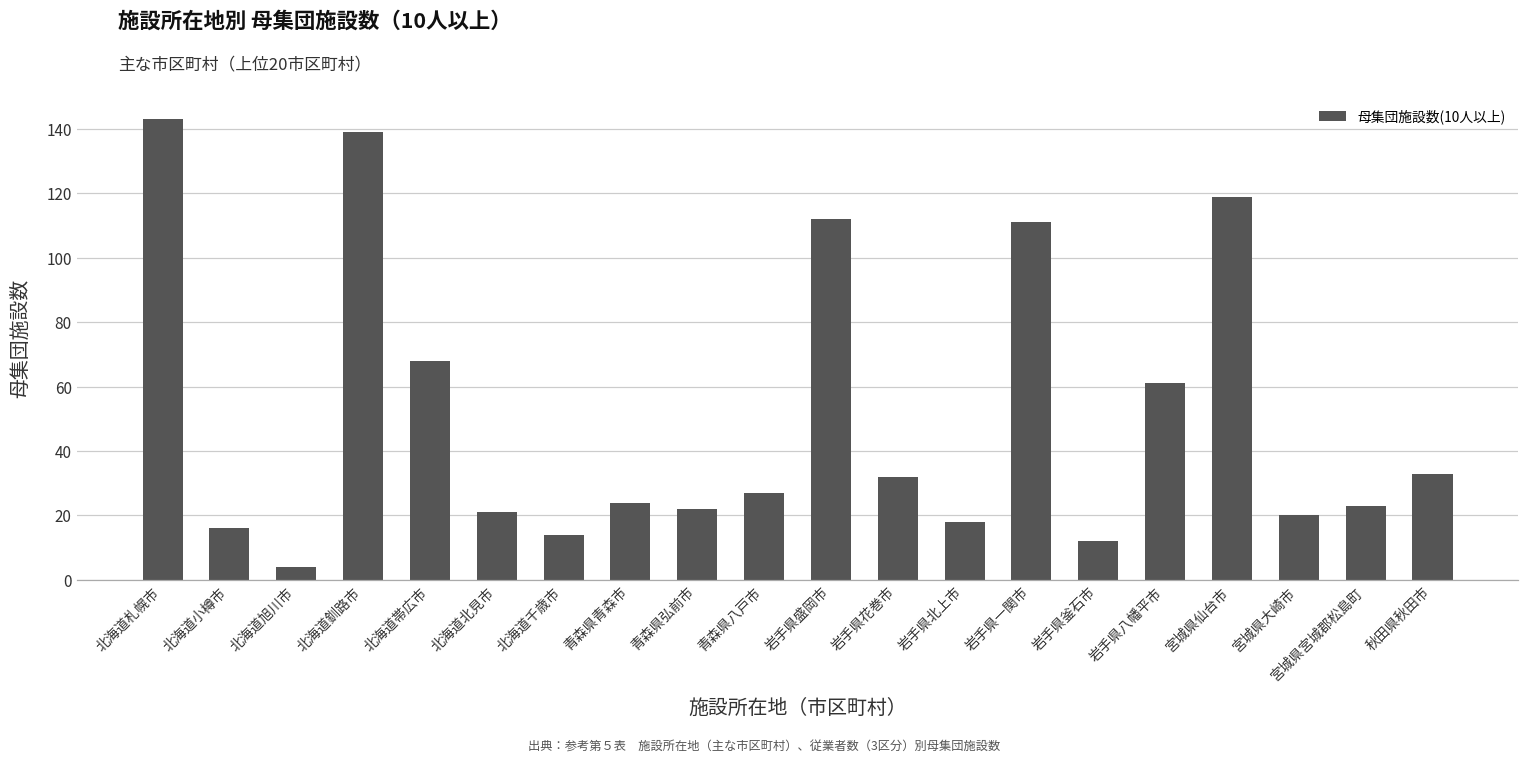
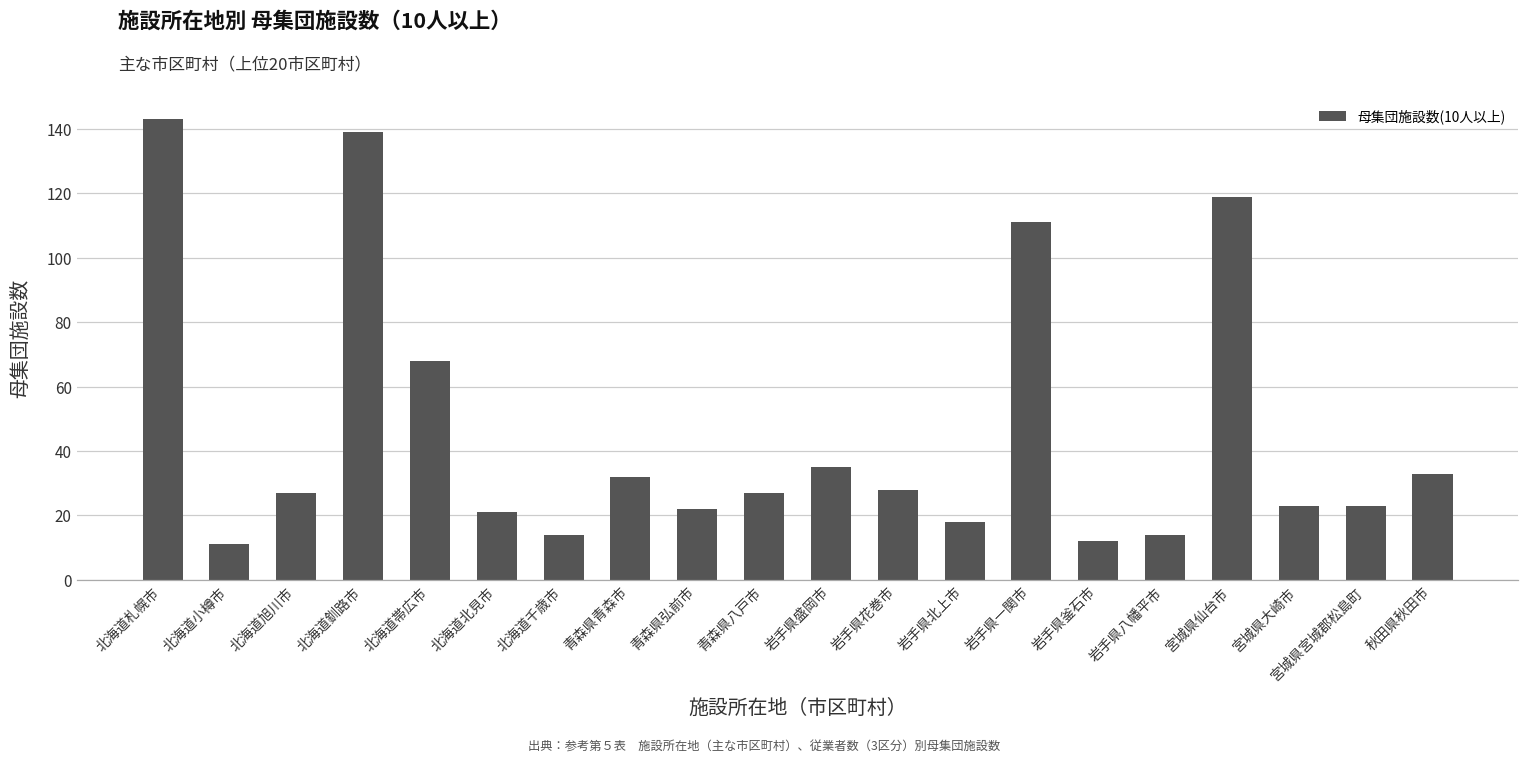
  {
    "北海道札幌市": 143,
-   "北海道小樽市": 16,
-   "北海道旭川市": 4,
+   "北海道小樽市": 11,
+   "北海道旭川市": 27,
    "北海道釧路市": 139,
    "北海道帯広市": 68,
    "北海道北見市": 21,
    "北海道千歳市": 14,
-   "青森県青森市": 24,
+   "青森県青森市": 32,
    "青森県弘前市": 22,
    "青森県八戸市": 27,
-   "岩手県盛岡市": 112,
-   "岩手県花巻市": 32,
+   "岩手県盛岡市": 35,
+   "岩手県花巻市": 28,
    "岩手県北上市": 18,
    "岩手県一関市": 111,
    "岩手県釜石市": 12,
-   "岩手県八幡平市": 61,
+   "岩手県八幡平市": 14,
    "宮城県仙台市": 119,
-   "宮城県大崎市": 20,
+   "宮城県大崎市": 23,
    "宮城県宮城郡松島町": 23,
    "秋田県秋田市": 33
  }
